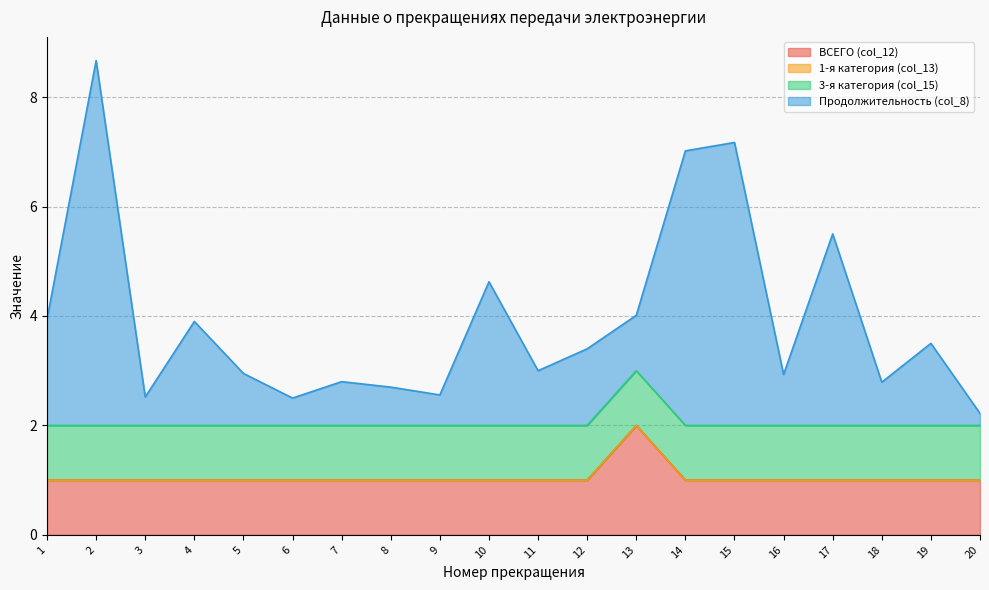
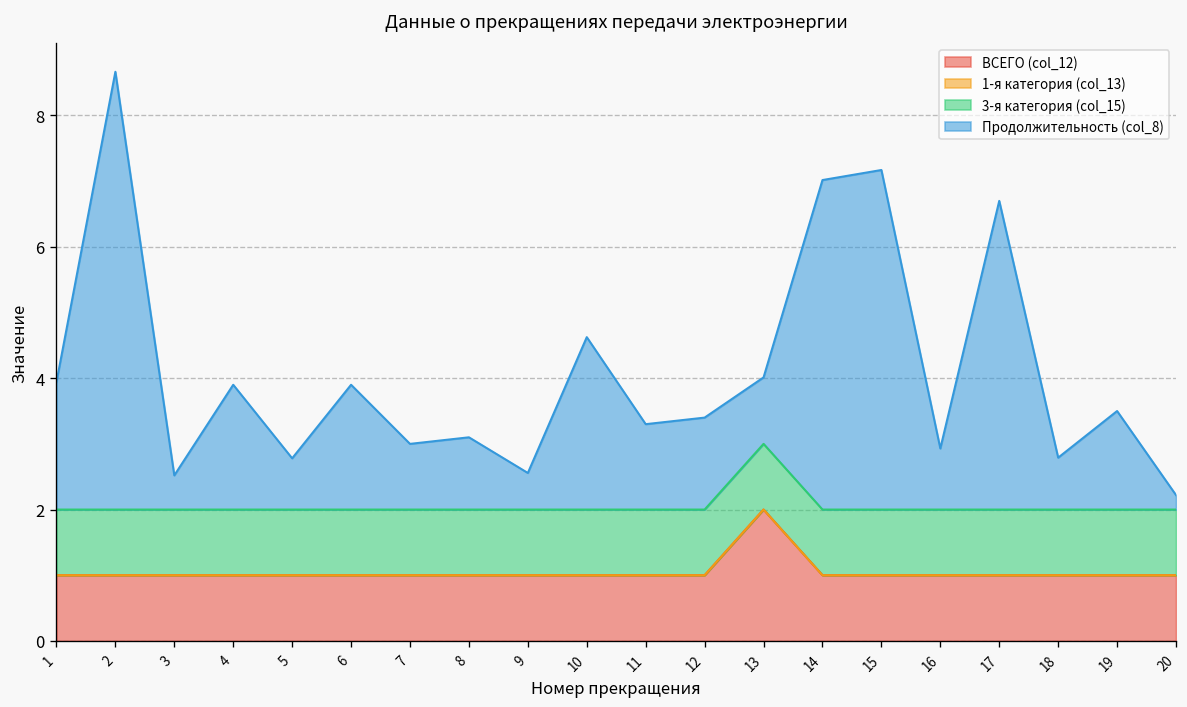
  {
    "1-я категория (col_13)": {
      "1": 1.0,
      "2": 1.0,
      "3": 1.0,
      "4": 1.0,
      "5": 1.0,
      "6": 1.0,
      "7": 1.0,
      "8": 1.0,
      "9": 1.0,
      "10": 1.0,
      "11": 1.0,
      "12": 1.0,
      "13": 2.0,
      "14": 1.0,
      "15": 1.0,
      "16": 1.0,
      "17": 1.0,
      "18": 1.0,
      "19": 1.0,
      "20": 1.0
    },
    "3-я категория (col_15)": {
      "1": 1.0,
      "2": 1.0,
      "3": 1.0,
      "4": 1.0,
      "5": 1.0,
      "6": 1.0,
      "7": 1.0,
      "8": 1.0,
      "9": 1.0,
      "10": 1.0,
      "11": 1.0,
      "12": 1.0,
      "13": 1.0,
      "14": 1.0,
      "15": 1.0,
      "16": 1.0,
      "17": 1.0,
      "18": 1.0,
      "19": 1.0,
      "20": 1.0
    },
    "Продолжительность (col_8)": {
      "1": 1.9,
      "2": 6.7,
      "3": 0.5,
      "4": 1.9,
-     "5": 1.0,
-     "6": 0.5,
-     "7": 0.8,
-     "8": 0.7,
+     "5": 0.8,
+     "6": 1.9,
+     "7": 1.0,
+     "8": 1.1,
      "9": 0.6,
      "10": 2.6,
-     "11": 1.0,
+     "11": 1.3,
      "12": 1.4,
      "13": 1.0,
      "14": 5.0,
      "15": 5.2,
      "16": 0.9,
-     "17": 3.5,
+     "17": 4.7,
      "18": 0.8,
      "19": 1.5,
      "20": 0.2
    }
  }
